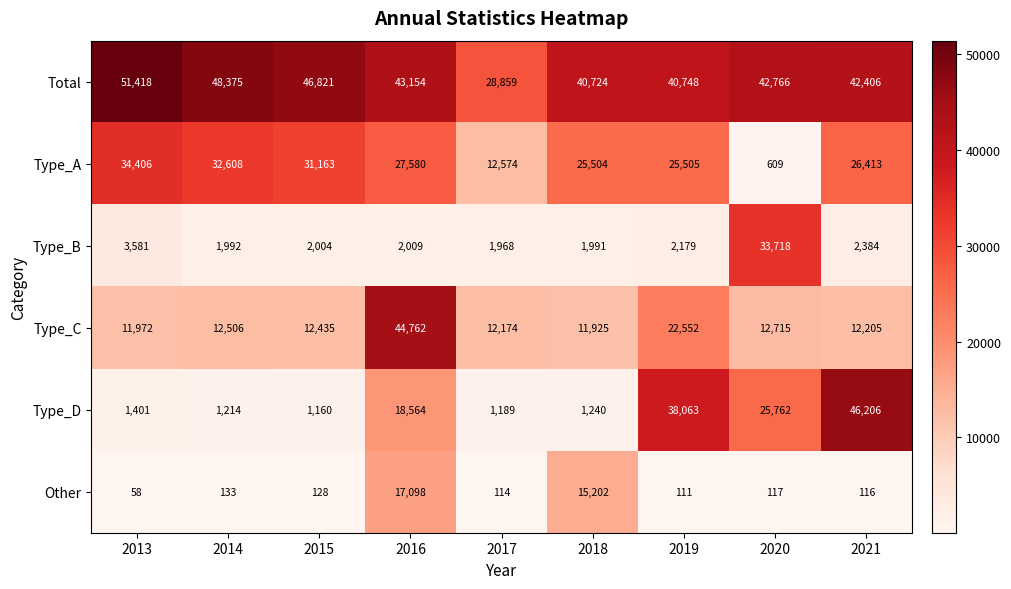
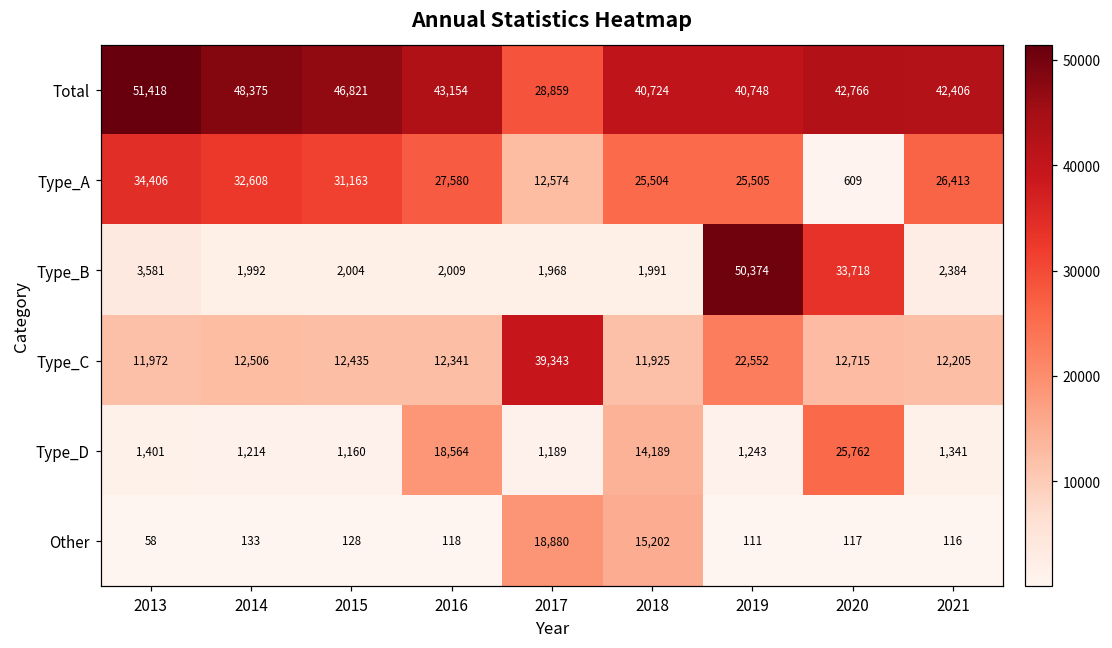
  {
    "Total": {
      "2013": "51,418",
      "2014": "48,375",
      "2015": "46,821",
      "2016": "43,154",
      "2017": "28,859",
      "2018": "40,724",
      "2019": "40,748",
      "2020": "42,766",
      "2021": "42,406"
    },
    "Type_A": {
      "2013": "34,406",
      "2014": "32,608",
      "2015": "31,163",
      "2016": "27,580",
      "2017": "12,574",
      "2018": "25,504",
      "2019": "25,505",
      "2020": "609",
      "2021": "26,413"
    },
    "Type_B": {
      "2013": "3,581",
      "2014": "1,992",
      "2015": "2,004",
      "2016": "2,009",
      "2017": "1,968",
      "2018": "1,991",
-     "2019": "2,179",
+     "2019": "50,374",
      "2020": "33,718",
      "2021": "2,384"
    },
    "Type_C": {
      "2013": "11,972",
      "2014": "12,506",
      "2015": "12,435",
-     "2016": "44,762",
-     "2017": "12,174",
+     "2016": "12,341",
+     "2017": "39,343",
      "2018": "11,925",
      "2019": "22,552",
      "2020": "12,715",
      "2021": "12,205"
    },
    "Type_D": {
      "2013": "1,401",
      "2014": "1,214",
      "2015": "1,160",
      "2016": "18,564",
      "2017": "1,189",
-     "2018": "1,240",
-     "2019": "38,063",
+     "2018": "14,189",
+     "2019": "1,243",
      "2020": "25,762",
-     "2021": "46,206"
+     "2021": "1,341"
    },
    "Other": {
      "2013": "58",
      "2014": "133",
      "2015": "128",
-     "2016": "17,098",
-     "2017": "114",
+     "2016": "118",
+     "2017": "18,880",
      "2018": "15,202",
      "2019": "111",
      "2020": "117",
      "2021": "116"
    }
  }
